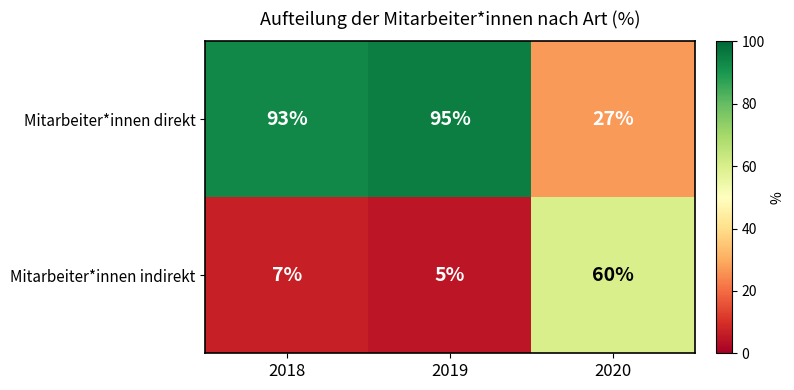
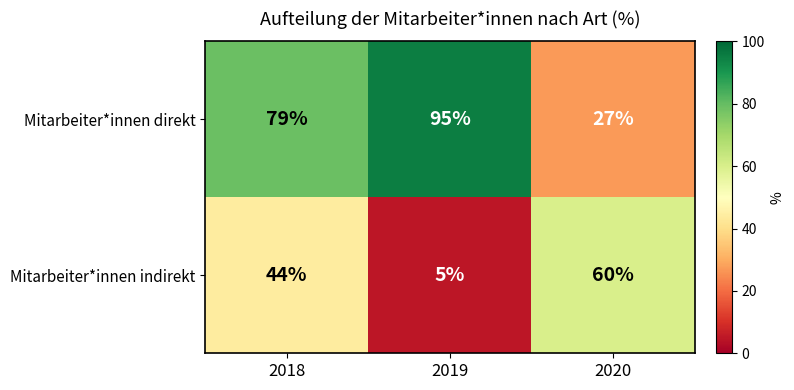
  {
    "Mitarbeiter*innen direkt": {
-     "2018": "93%",
+     "2018": "79%",
      "2019": "95%",
      "2020": "27%"
    },
    "Mitarbeiter*innen indirekt": {
-     "2018": "7%",
+     "2018": "44%",
      "2019": "5%",
      "2020": "60%"
    }
  }
